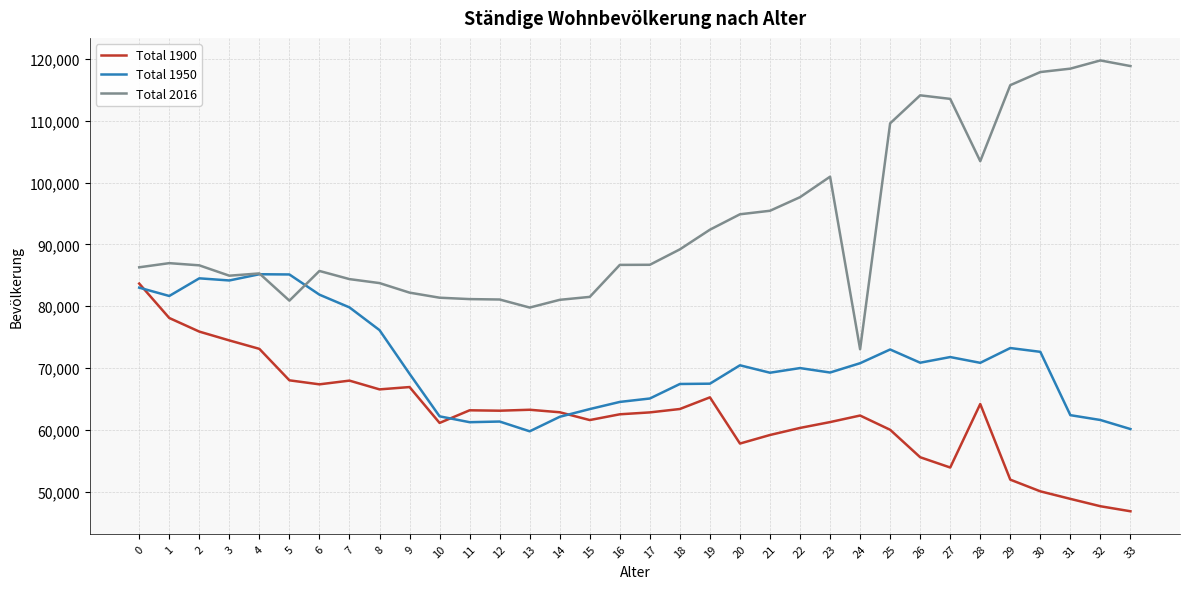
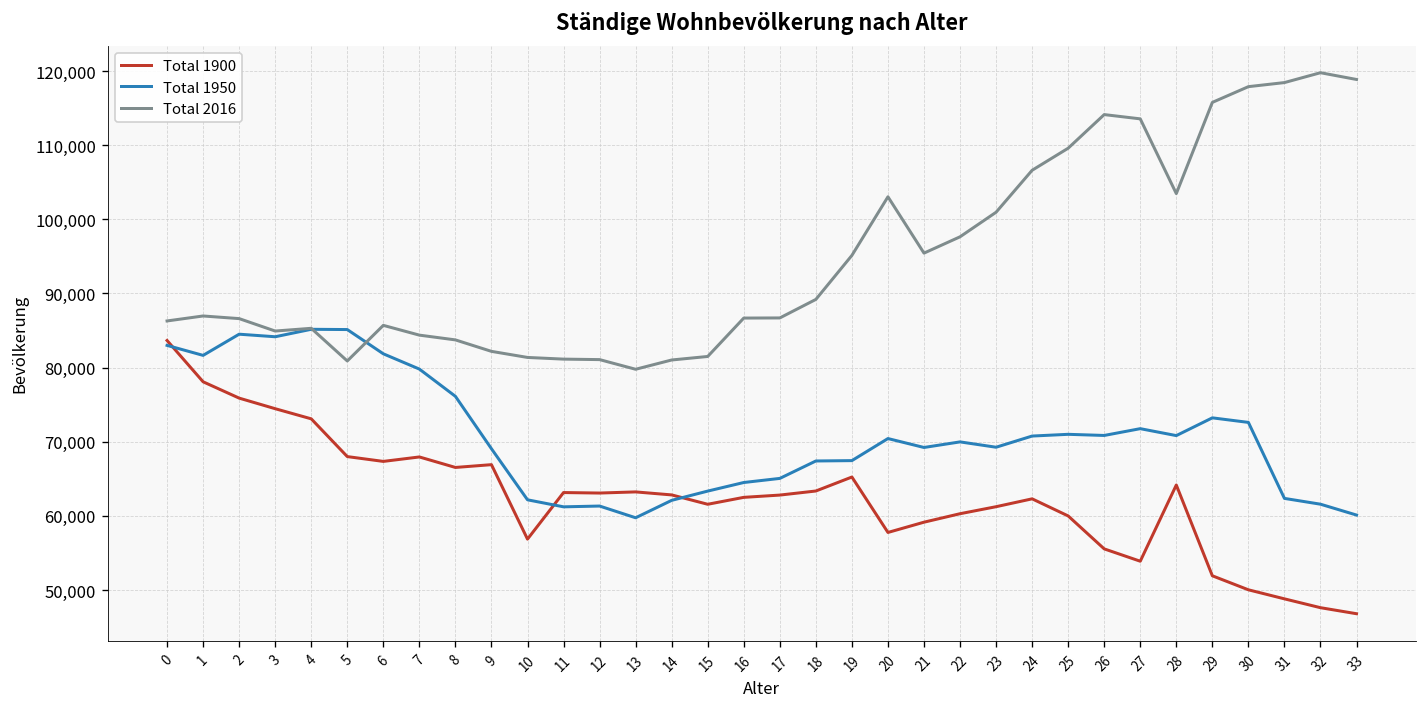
  {
    "Total 1900": {
      "0": "84,000",
      "1": "78,000",
      "2": "76,000",
      "3": "74,000",
      "4": "73,000",
      "5": "68,000",
      "6": "67,000",
      "7": "68,000",
      "8": "67,000",
      "9": "67,000",
-     "10": "61,000",
+     "10": "57,000",
      "11": "63,000",
      "12": "63,000",
      "13": "63,000",
      "14": "63,000",
      "15": "62,000",
      "16": "63,000",
      "17": "63,000",
      "18": "63,000",
      "19": "65,000",
      "20": "58,000",
      "21": "59,000",
      "22": "60,000",
      "23": "61,000",
      "24": "62,000",
      "25": "60,000",
      "26": "56,000",
      "27": "54,000",
      "28": "64,000",
      "29": "52,000",
      "30": "50,000",
      "31": "49,000",
      "32": "48,000",
      "33": "47,000"
    },
    "Total 1950": {
      "0": "83,000",
      "1": "82,000",
      "2": "85,000",
      "3": "84,000",
      "5": "85,000",
      "6": "82,000",
      "7": "80,000",
      "8": "76,000",
      "9": "69,000",
      "10": "62,000",
      "11": "61,000",
      "12": "61,000",
      "13": "60,000",
      "14": "62,000",
      "15": "63,000",
      "16": "65,000",
      "17": "65,000",
      "18": "67,000",
      "19": "67,000",
      "20": "70,000",
      "21": "69,000",
      "22": "70,000",
      "23": "69,000",
      "24": "71,000",
-     "25": "73,000",
+     "25": "71,000",
      "26": "71,000",
      "27": "72,000",
      "28": "71,000",
      "29": "73,000",
      "30": "73,000",
      "31": "62,000",
      "32": "62,000",
      "33": "60,000"
    },
    "Total 2016": {
      "0": "86,000",
      "1": "87,000",
      "2": "87,000",
      "3": "85,000",
      "5": "81,000",
      "6": "86,000",
      "7": "84,000",
      "8": "84,000",
      "9": "82,000",
      "10": "81,000",
      "11": "81,000",
      "12": "81,000",
      "13": "80,000",
      "14": "81,000",
      "15": "82,000",
      "16": "87,000",
      "17": "87,000",
      "18": "89,000",
-     "19": "92,000",
-     "20": "95,000",
+     "19": "95,000",
+     "20": "103,000",
      "21": "95,000",
      "22": "98,000",
      "23": "101,000",
-     "24": "73,000",
+     "24": "107,000",
      "25": "110,000",
      "26": "114,000",
      "27": "114,000",
      "28": "103,000",
      "29": "116,000",
      "30": "118,000",
      "31": "118,000",
      "32": "120,000",
      "33": "119,000"
    }
  }
